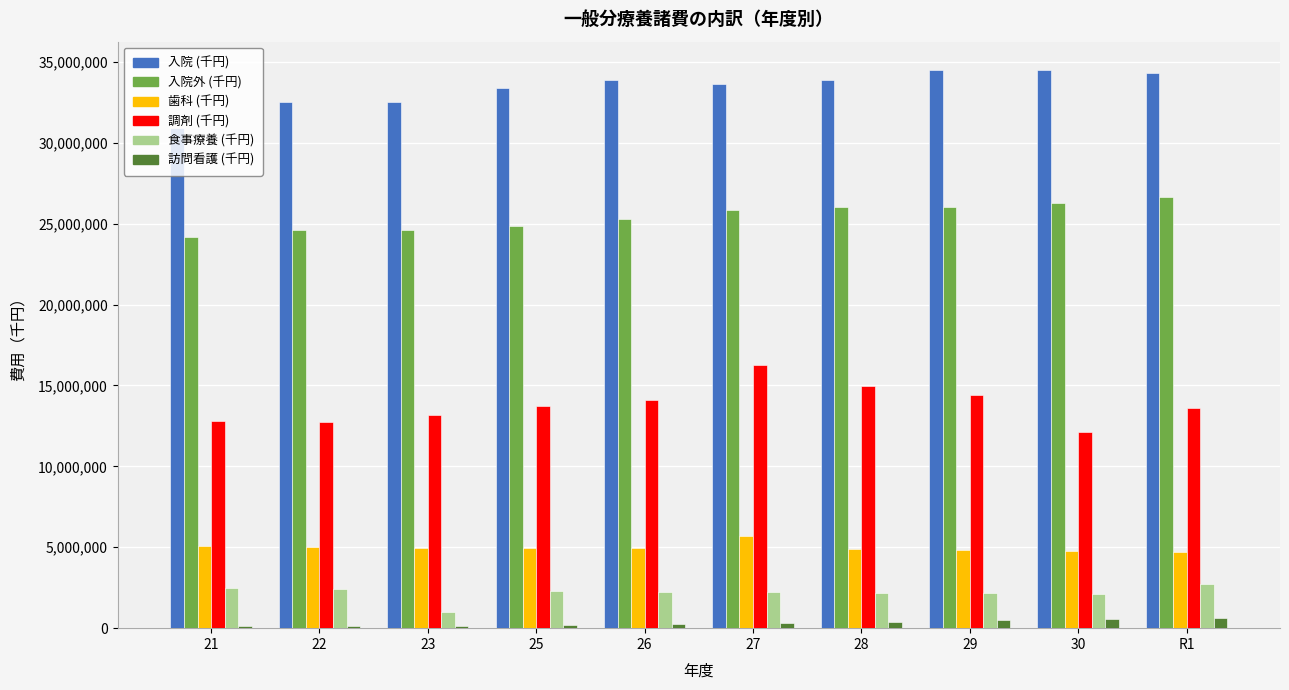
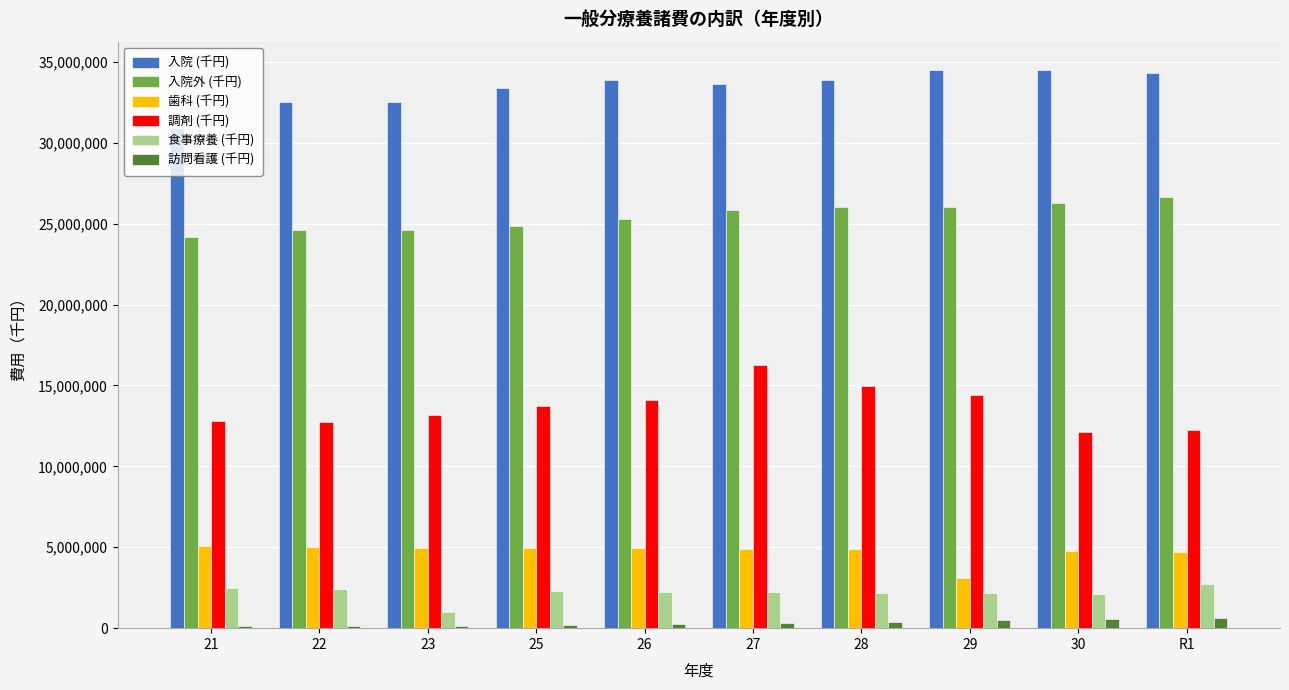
  {
    "入院 (千円)": {
      "22": "32,500,000",
      "23": "32,500,000",
      "25": "33,400,000",
      "26": "33,900,000",
      "27": "33,600,000",
      "28": "33,900,000",
      "29": "34,500,000",
      "30": "34,500,000",
      "R1": "34,300,000"
    },
    "歯科 (千円)": {
      "21": "5,100,000",
      "22": "5,000,000",
      "23": "5,000,000",
      "25": "4,900,000",
      "26": "5,000,000",
-     "27": "5,700,000",
+     "27": "4,900,000",
      "28": "4,900,000",
-     "29": "4,800,000",
+     "29": "3,100,000",
      "30": "4,800,000",
      "R1": "4,700,000"
    },
    "調剤 (千円)": {
      "21": "12,800,000",
      "22": "12,800,000",
      "23": "13,200,000",
      "25": "13,800,000",
      "26": "14,100,000",
      "27": "16,300,000",
      "28": "15,000,000",
      "29": "14,400,000",
      "30": "12,100,000",
-     "R1": "13,600,000"
+     "R1": "12,300,000"
    },
    "食事療養 (千円)": {
      "21": "2,500,000",
      "22": "2,400,000",
      "23": "1,000,000",
      "25": "2,300,000",
      "26": "2,300,000",
      "27": "2,200,000",
      "28": "2,200,000",
      "29": "2,200,000",
      "30": "2,100,000",
      "R1": "2,700,000"
    }
  }
